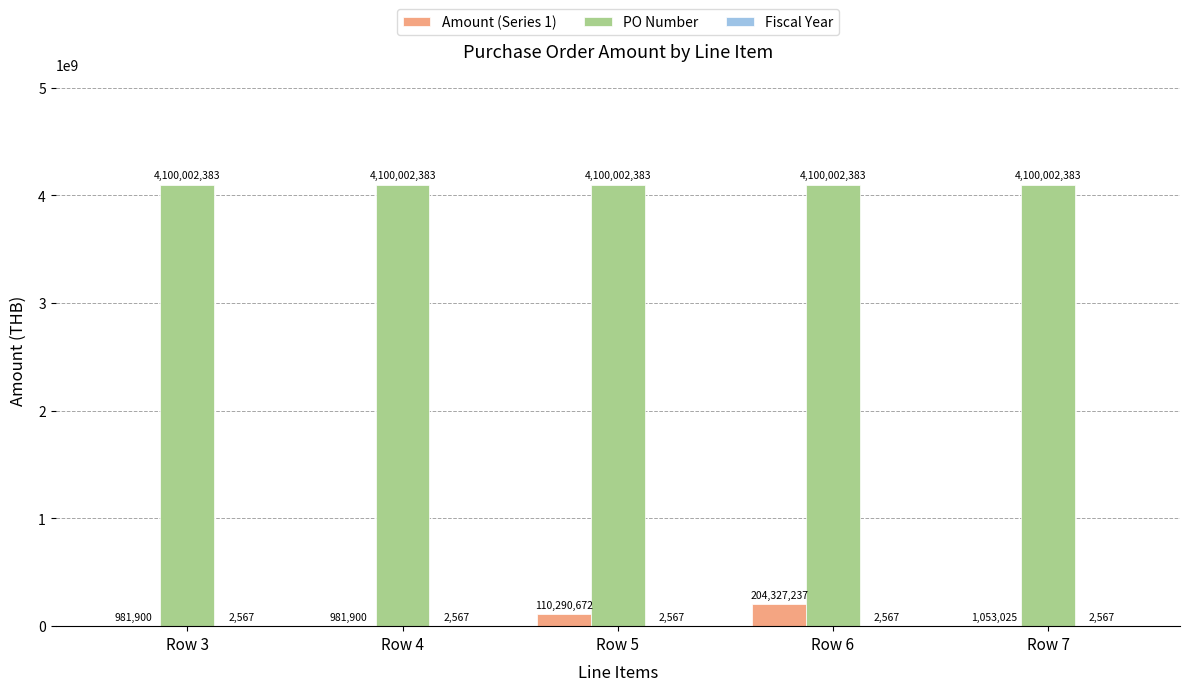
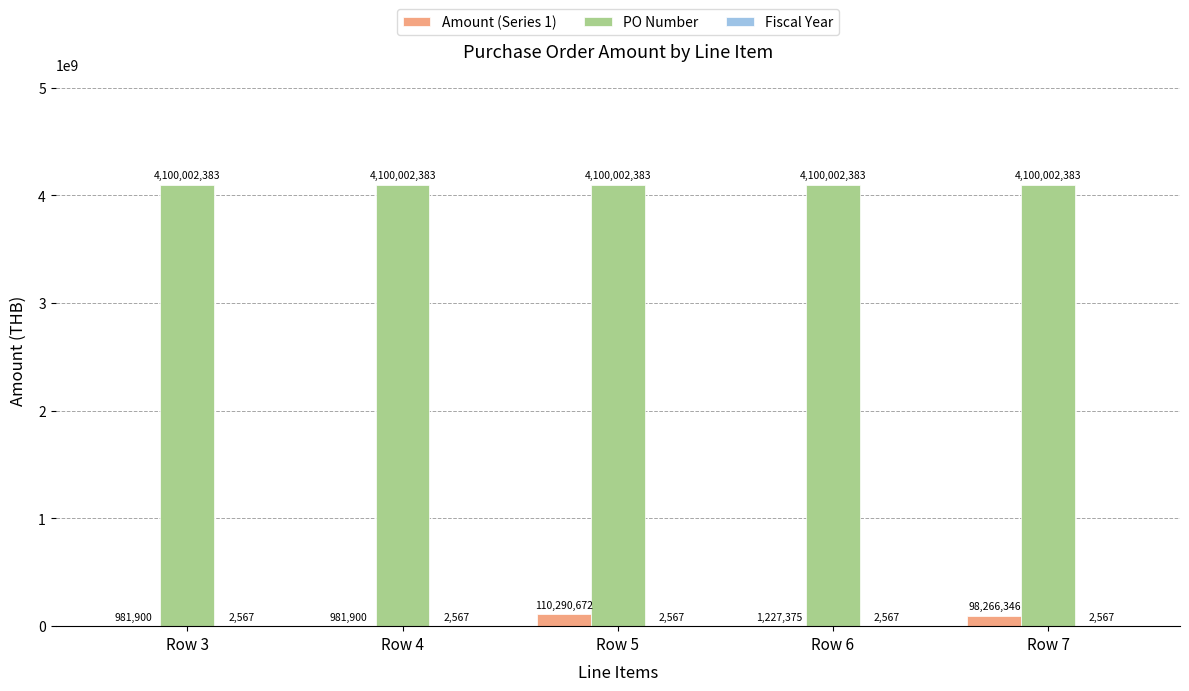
  {
    "Amount (Series 1)": {
      "Row 3": "981,900",
      "Row 4": "981,900",
      "Row 5": "110,290,672",
-     "Row 6": "204,327,237",
-     "Row 7": "1,053,025"
+     "Row 6": "1,227,375",
+     "Row 7": "98,266,346"
    },
    "PO Number": {
      "Row 3": "4,100,002,383",
      "Row 4": "4,100,002,383",
      "Row 5": "4,100,002,383",
      "Row 6": "4,100,002,383",
      "Row 7": "4,100,002,383"
    },
    "Fiscal Year": {
      "Row 3": "2,567",
      "Row 4": "2,567",
      "Row 5": "2,567",
      "Row 6": "2,567",
      "Row 7": "2,567"
    }
  }
